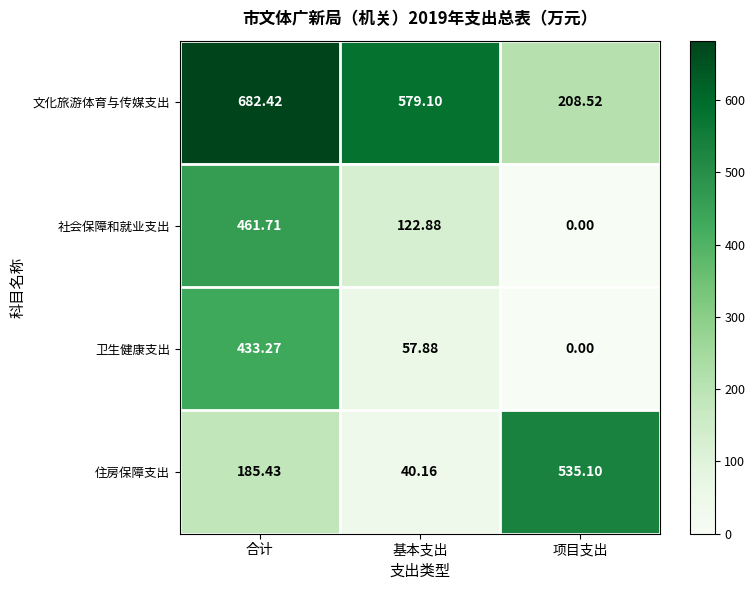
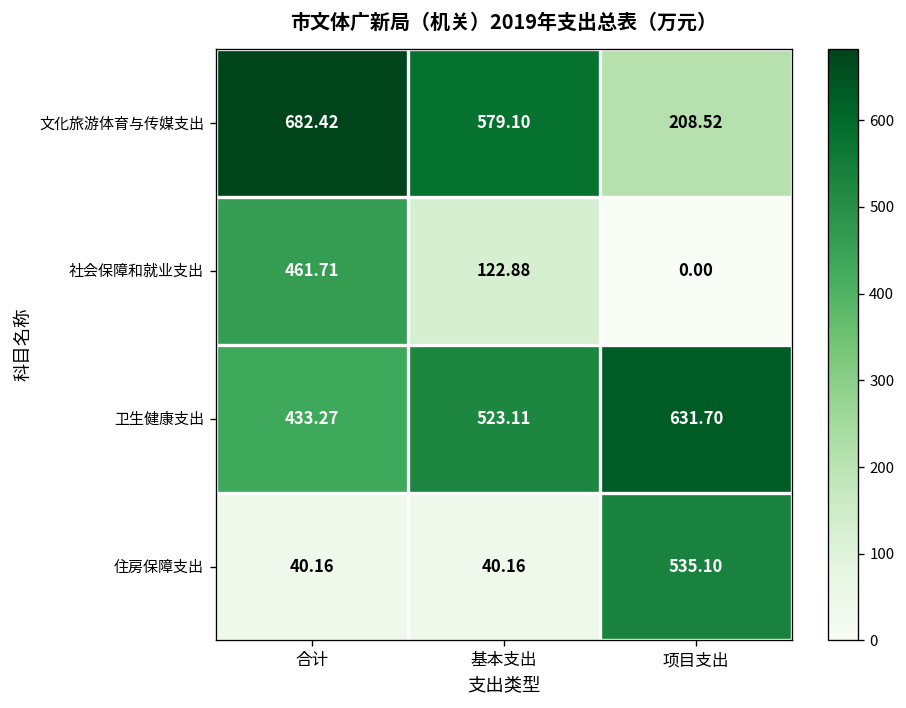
  {
    "文化旅游体育与传媒支出": {
      "合计": 682.42,
      "基本支出": 579.10,
      "项目支出": 208.52
    },
    "社会保障和就业支出": {
      "合计": 461.71,
      "基本支出": 122.88,
      "项目支出": 0.00
    },
    "卫生健康支出": {
      "合计": 433.27,
-     "基本支出": 57.88,
-     "项目支出": 0.00
+     "基本支出": 523.11,
+     "项目支出": 631.70
    },
    "住房保障支出": {
-     "合计": 185.43,
+     "合计": 40.16,
      "基本支出": 40.16,
      "项目支出": 535.10
    }
  }
